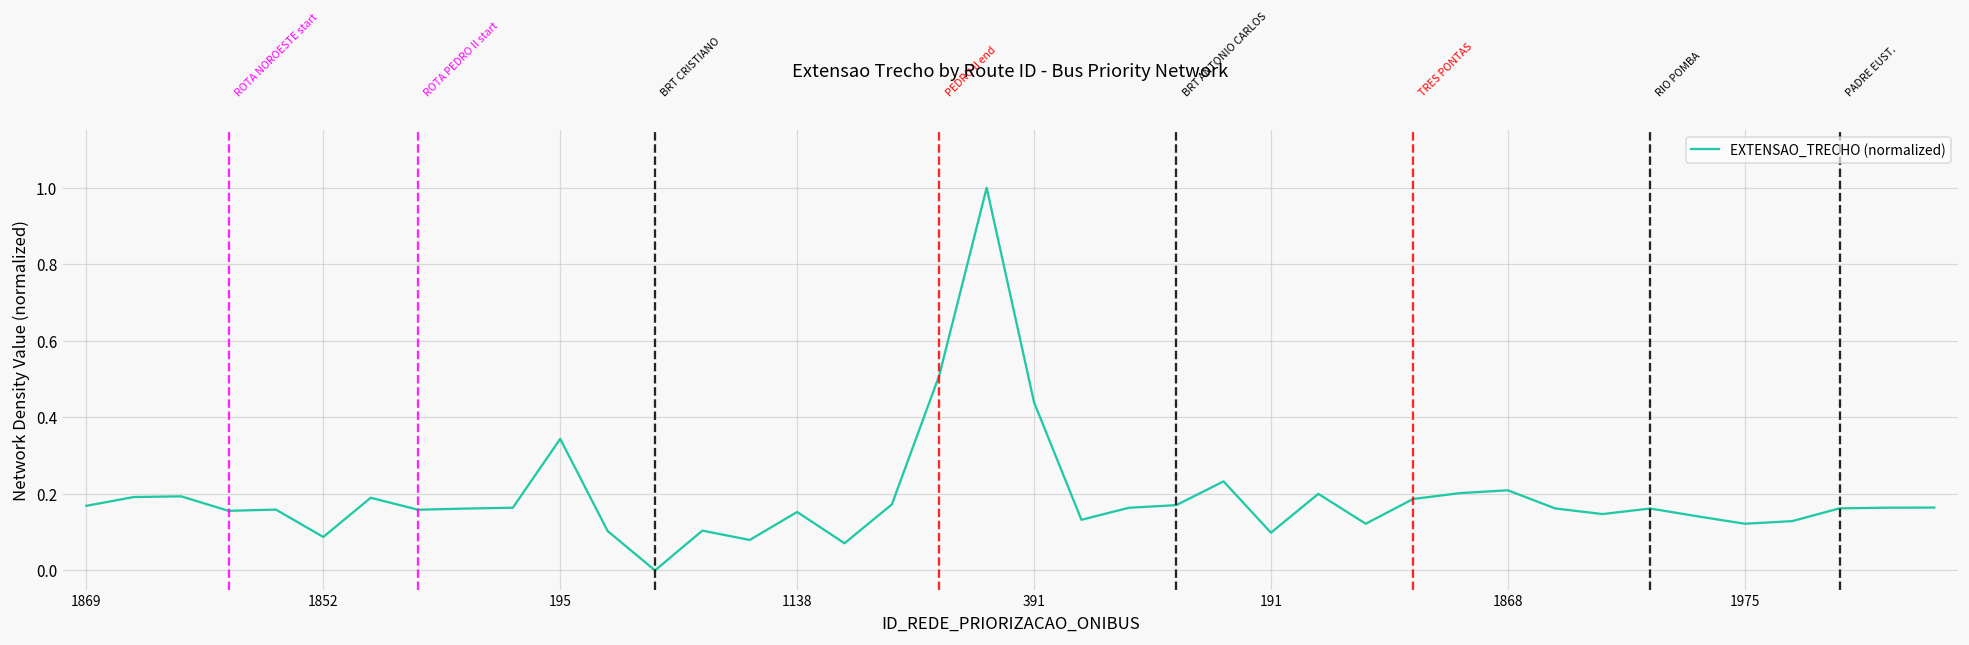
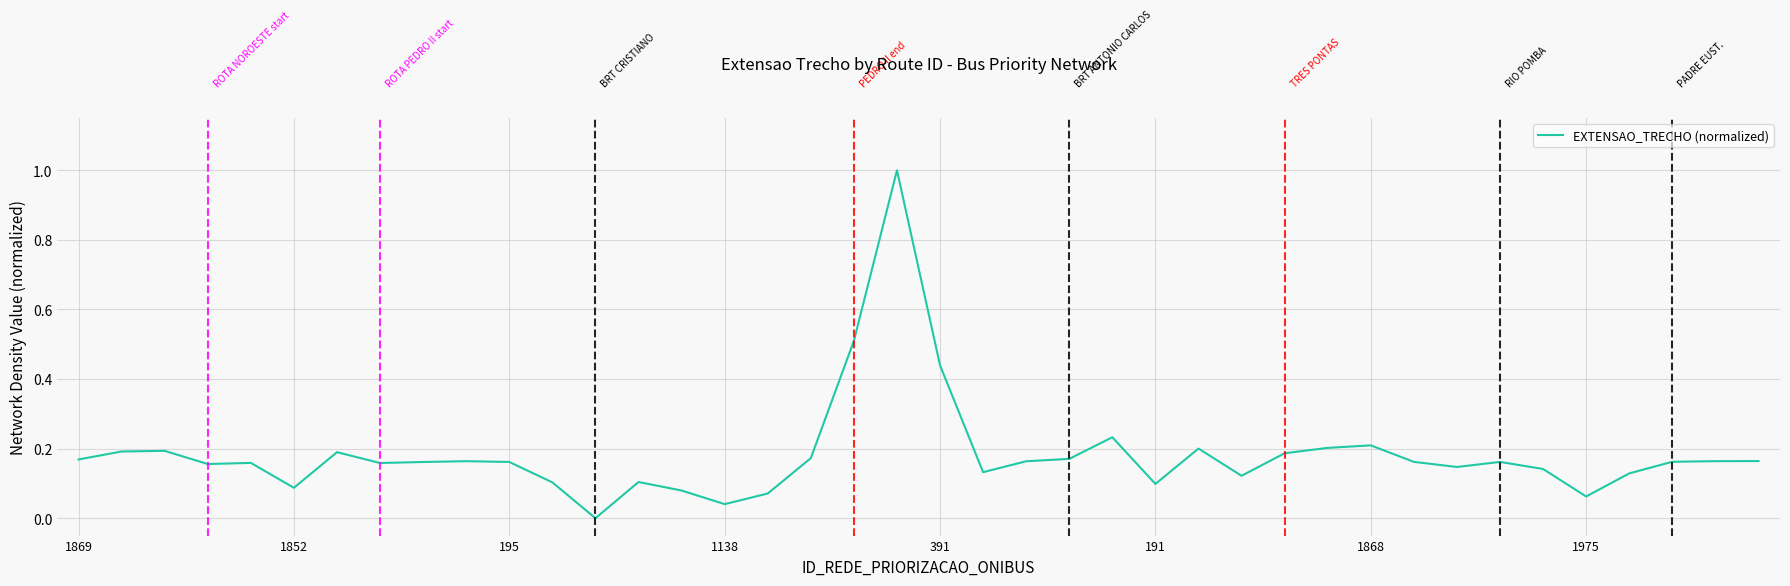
  {
    "1869": 0.17,
    "1852": 0.09,
-   "195": 0.34,
-   "1138": 0.15,
+   "195": 0.16,
+   "1138": 0.04,
    "391": 0.44,
    "191": 0.10,
    "1868": 0.21,
-   "1975": 0.12
+   "1975": 0.06
  }
